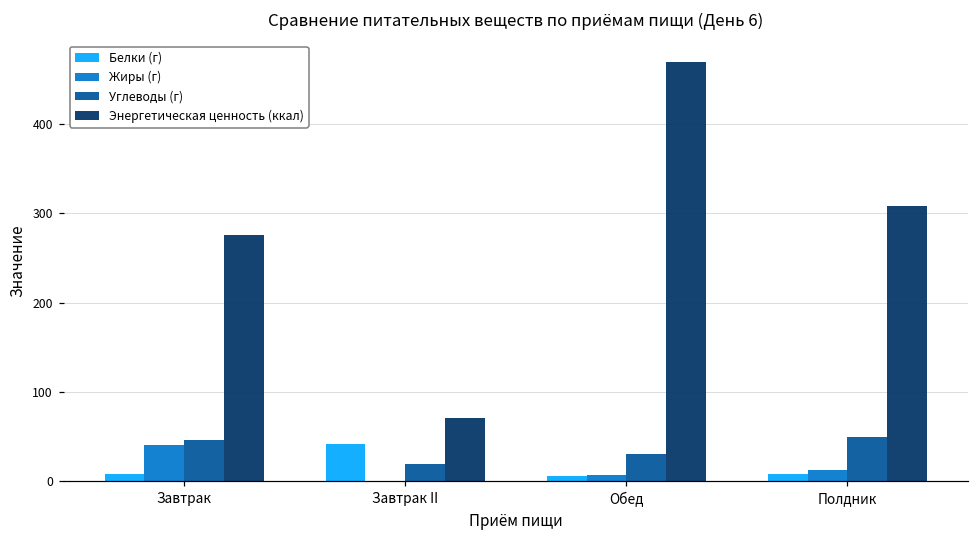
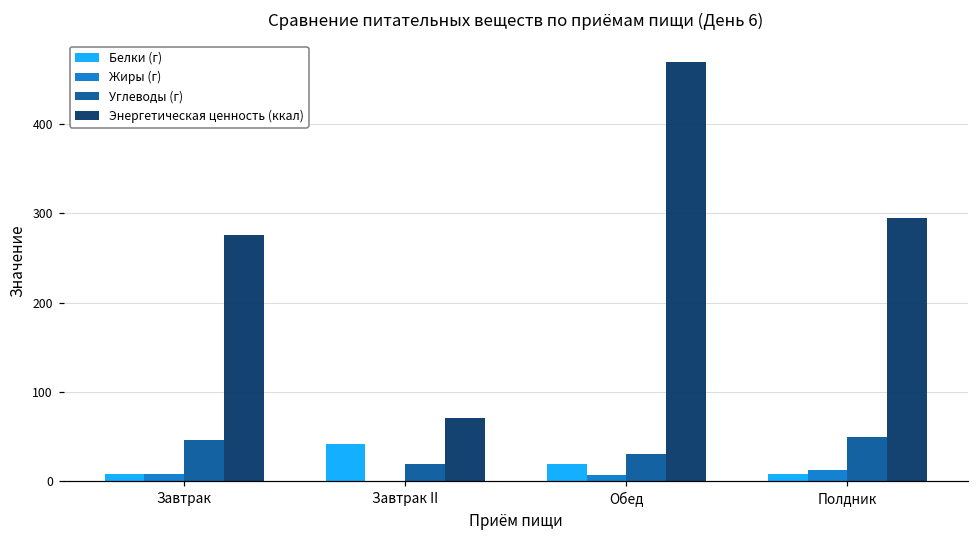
  {
    "Белки (г)": {
      "Завтрак": 10,
      "Завтрак II": 40,
-     "Обед": 10,
+     "Обед": 20,
      "Полдник": 10
    },
    "Жиры (г)": {
-     "Завтрак": 40,
+     "Завтрак": 10,
      "Обед": 10,
      "Полдник": 10
    },
    "Углеводы (г)": {
      "Завтрак": 50,
      "Завтрак II": 20,
      "Обед": 30,
      "Полдник": 50
    },
    "Энергетическая ценность (ккал)": {
      "Завтрак": 280,
      "Завтрак II": 70,
      "Обед": 470,
-     "Полдник": 310
+     "Полдник": 290
    }
  }
